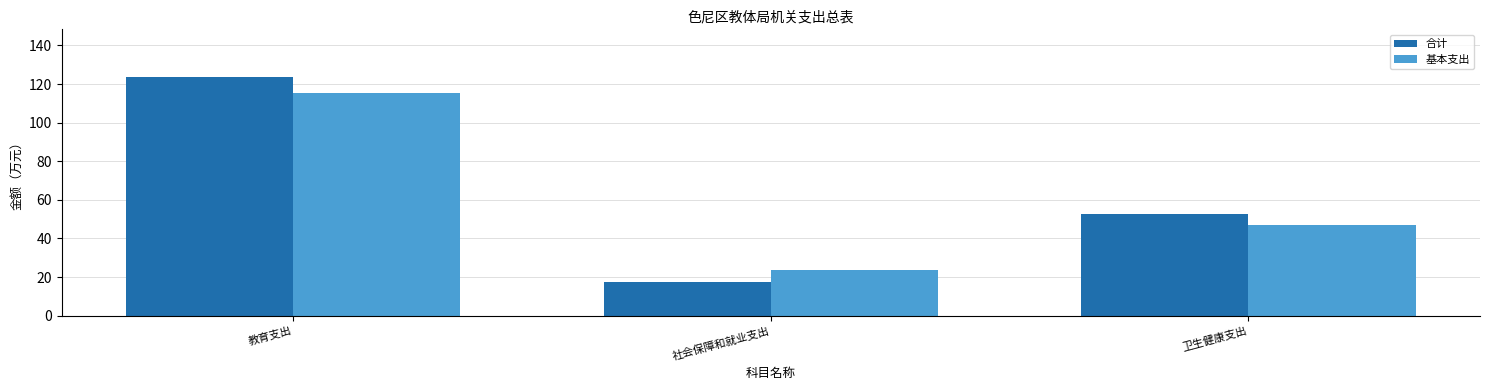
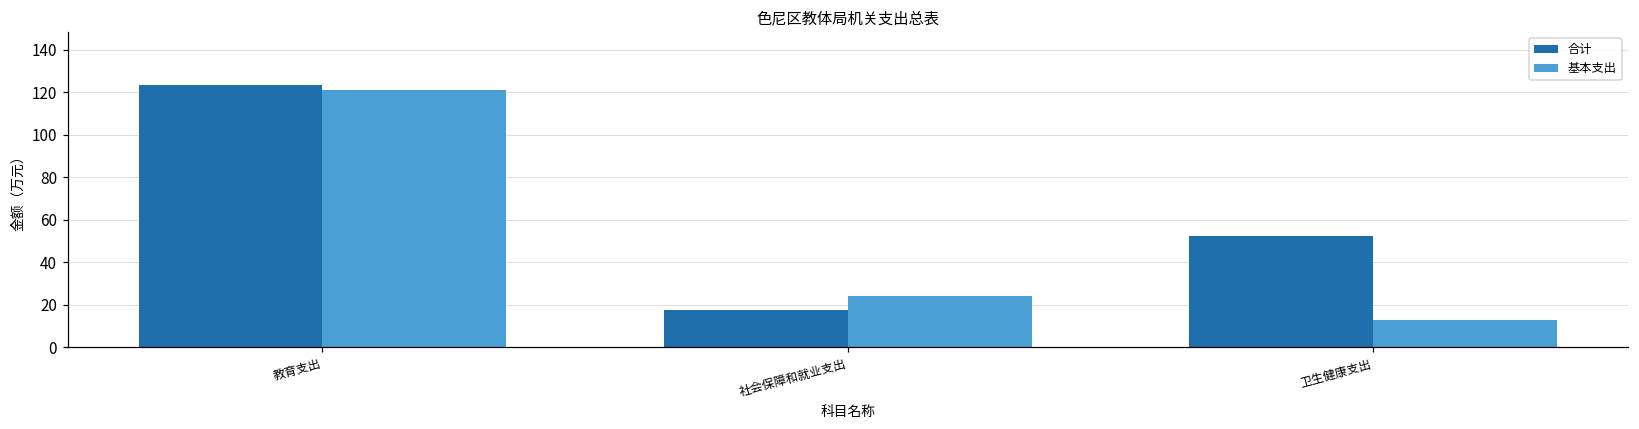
  {
    "合计": {
      "教育支出": 124,
      "社会保障和就业支出": 17,
      "卫生健康支出": 53
    },
    "基本支出": {
-     "教育支出": 115,
+     "教育支出": 121,
      "社会保障和就业支出": 24,
-     "卫生健康支出": 47
+     "卫生健康支出": 13
    }
  }
